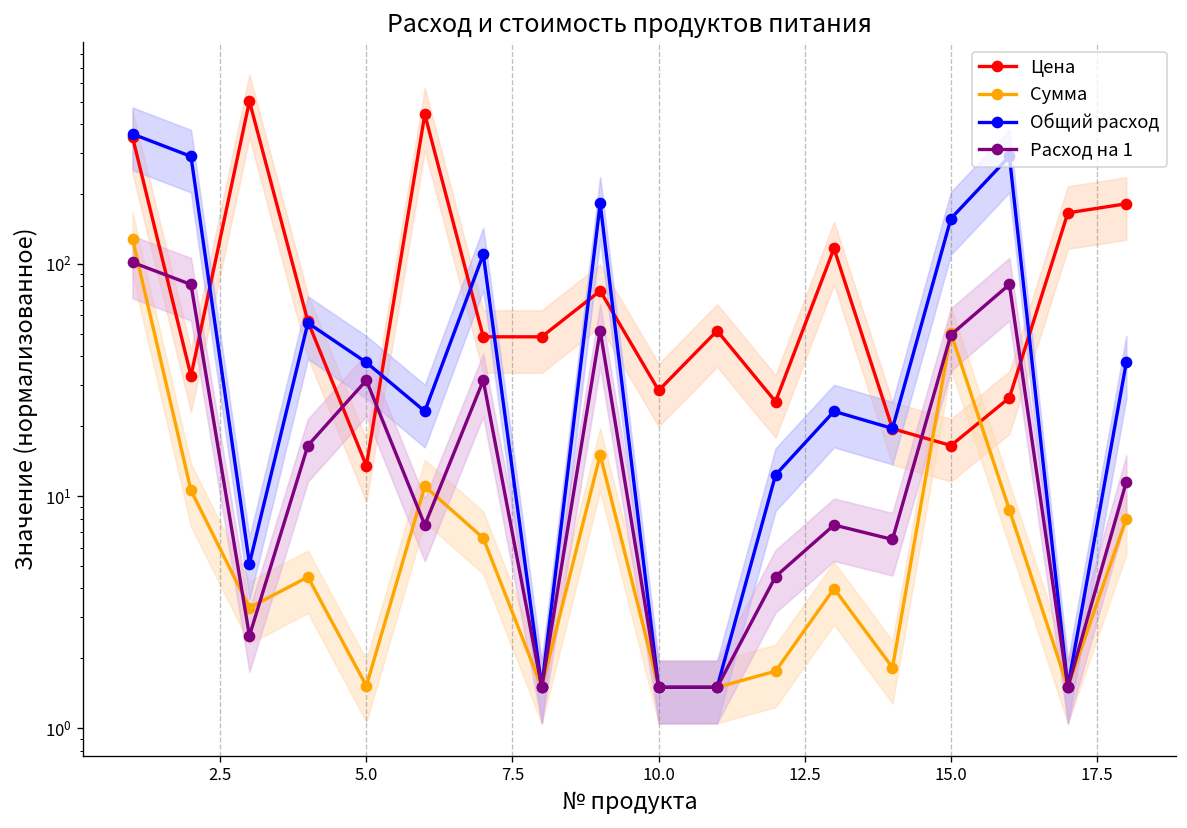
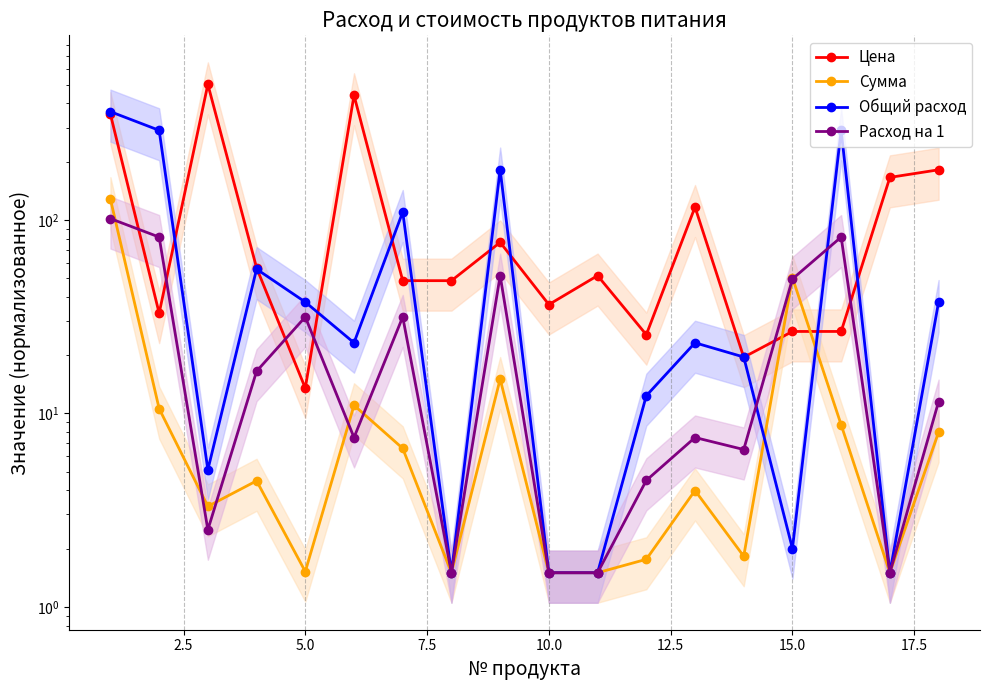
  {
    "Цена": {
      "5.0": 14,
-     "10.0": 29,
-     "15.0": 17
+     "10.0": 37,
+     "15.0": 27
    },
    "Сумма": {
      "5.0": 1.5
    },
    "Общий расход": {
      "5.0": 38,
-     "15.0": 160
+     "15.0": 2.0
    },
    "Расход на 1": {
      "5.0": 32
    }
  }
